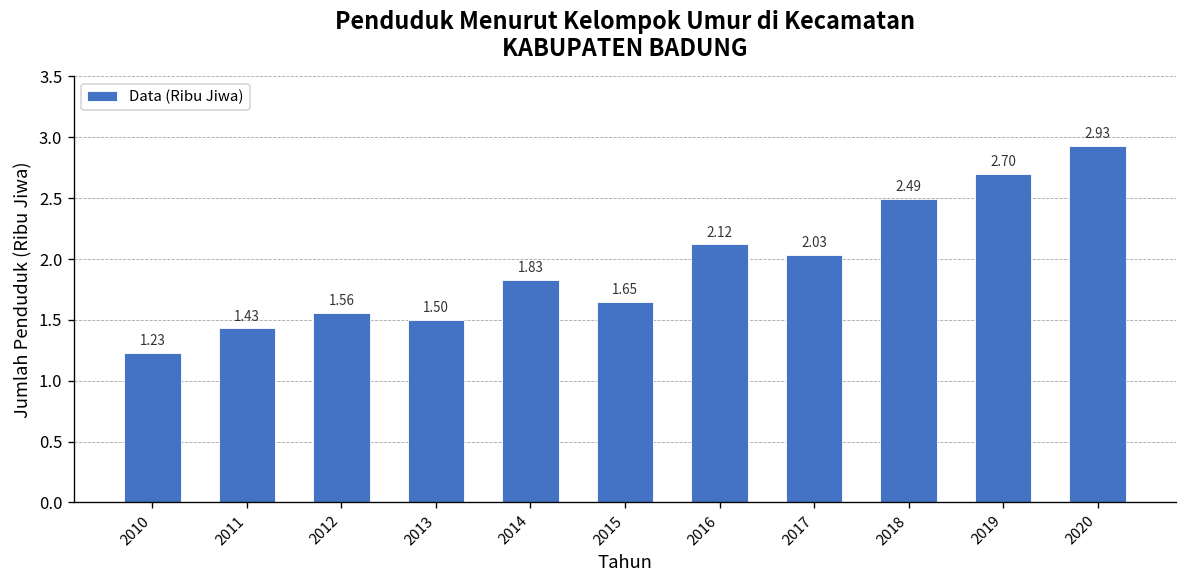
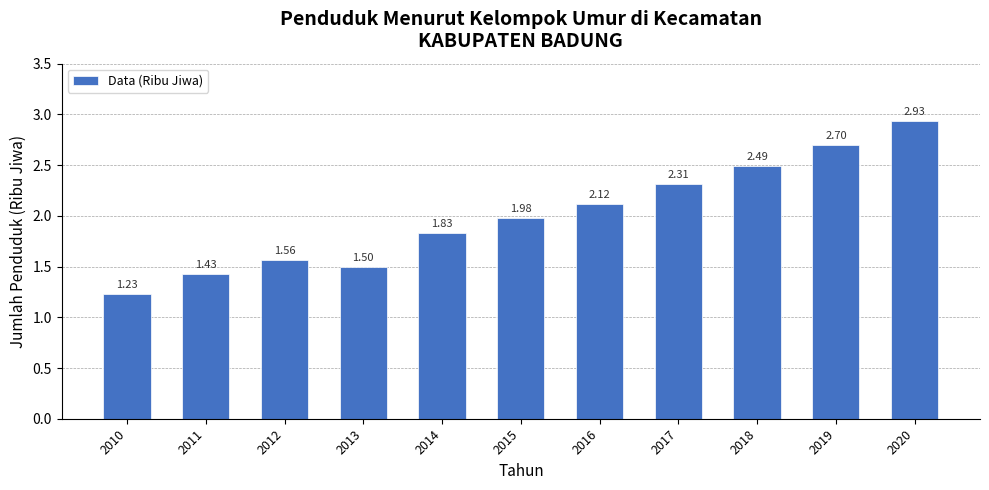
  {
    "2010": 1.23,
    "2011": 1.43,
    "2012": 1.56,
    "2013": 1.50,
    "2014": 1.83,
-   "2015": 1.65,
+   "2015": 1.98,
    "2016": 2.12,
-   "2017": 2.03,
+   "2017": 2.31,
    "2018": 2.49,
    "2019": 2.70,
    "2020": 2.93
  }
